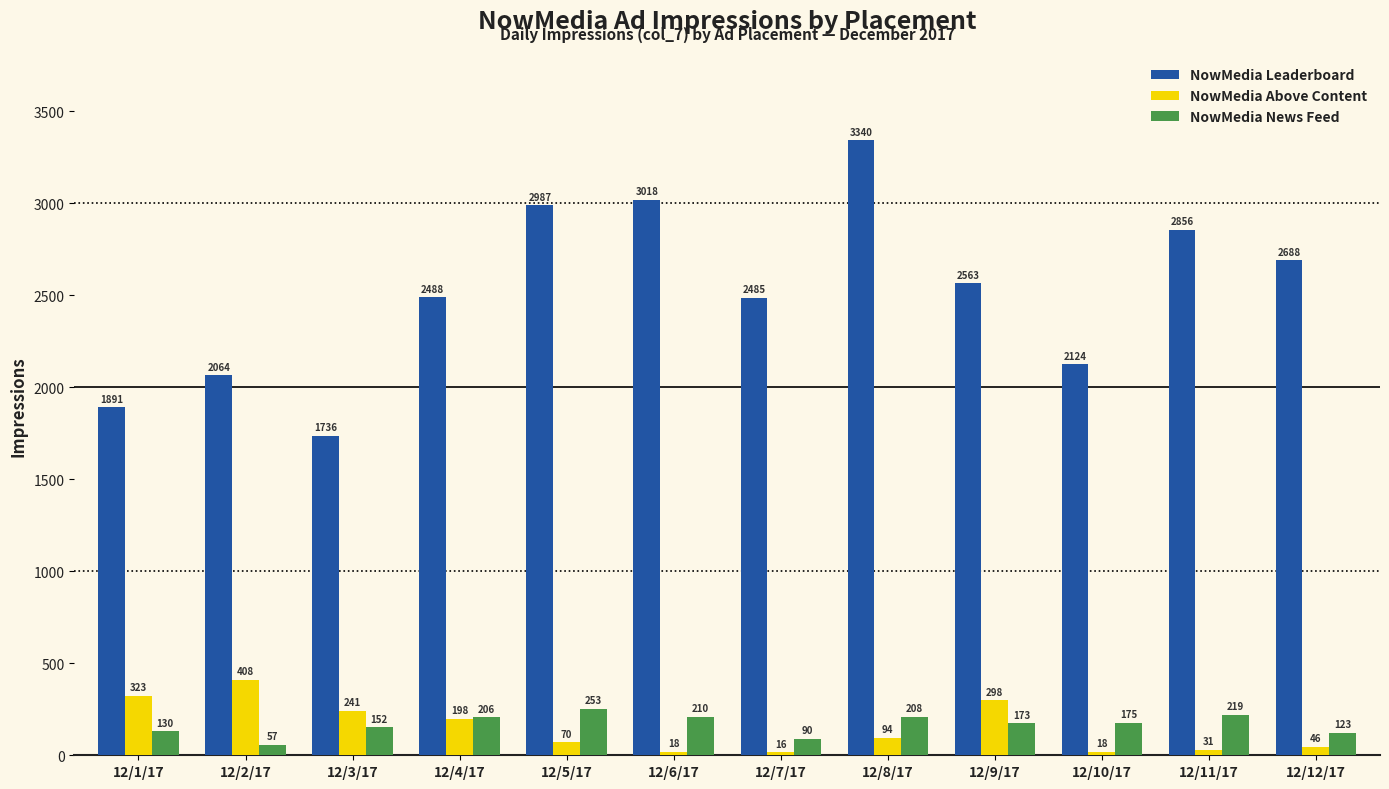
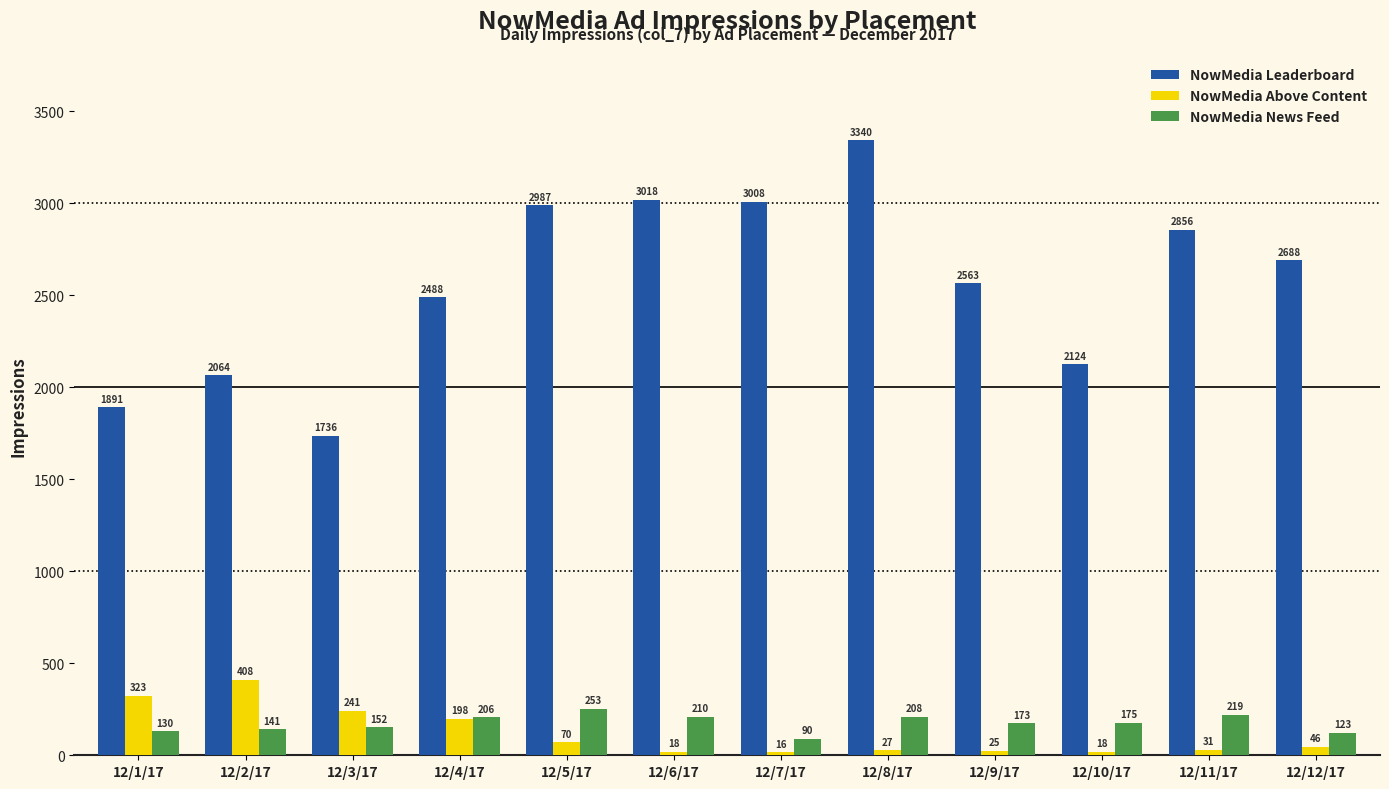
  {
    "NowMedia Leaderboard": {
      "12/1/17": 1891,
      "12/2/17": 2064,
      "12/3/17": 1736,
      "12/4/17": 2488,
      "12/5/17": 2987,
      "12/6/17": 3018,
-     "12/7/17": 2485,
+     "12/7/17": 3008,
      "12/8/17": 3340,
      "12/9/17": 2563,
      "12/10/17": 2124,
      "12/11/17": 2856,
      "12/12/17": 2688
    },
    "NowMedia Above Content": {
      "12/1/17": 323,
      "12/2/17": 408,
      "12/3/17": 241,
      "12/4/17": 198,
      "12/5/17": 70,
      "12/6/17": 18,
      "12/7/17": 16,
-     "12/8/17": 94,
-     "12/9/17": 298,
+     "12/8/17": 27,
+     "12/9/17": 25,
      "12/10/17": 18,
      "12/11/17": 31,
      "12/12/17": 46
    },
    "NowMedia News Feed": {
      "12/1/17": 130,
-     "12/2/17": 57,
+     "12/2/17": 141,
      "12/3/17": 152,
      "12/4/17": 206,
      "12/5/17": 253,
      "12/6/17": 210,
      "12/7/17": 90,
      "12/8/17": 208,
      "12/9/17": 173,
      "12/10/17": 175,
      "12/11/17": 219,
      "12/12/17": 123
    }
  }
